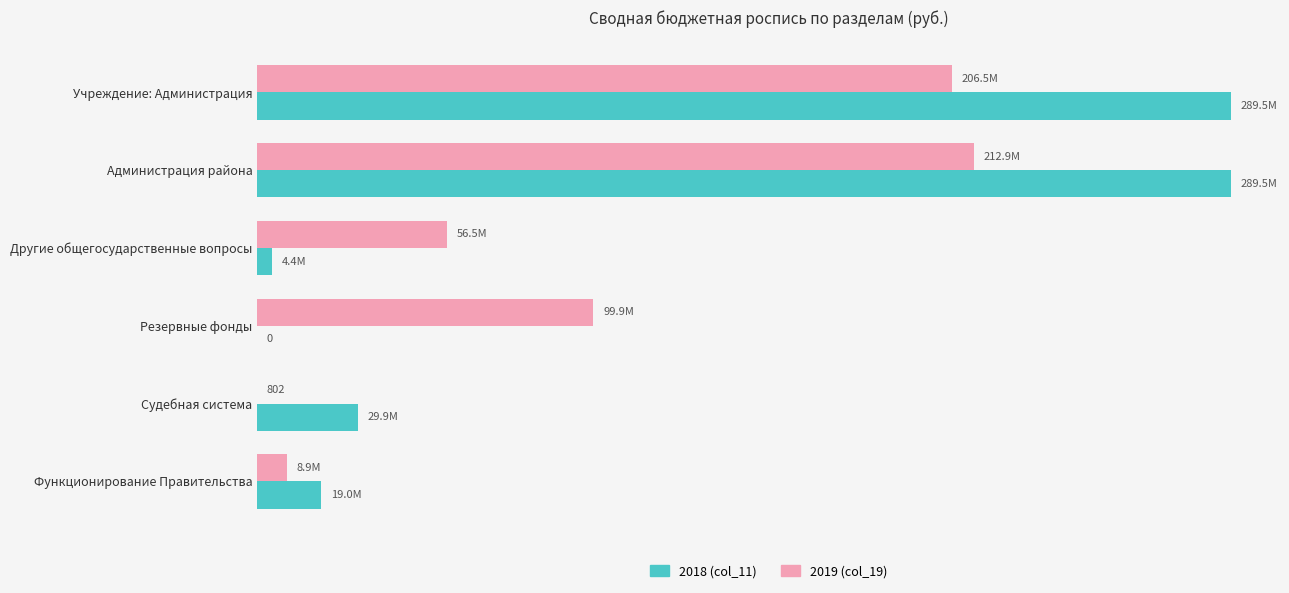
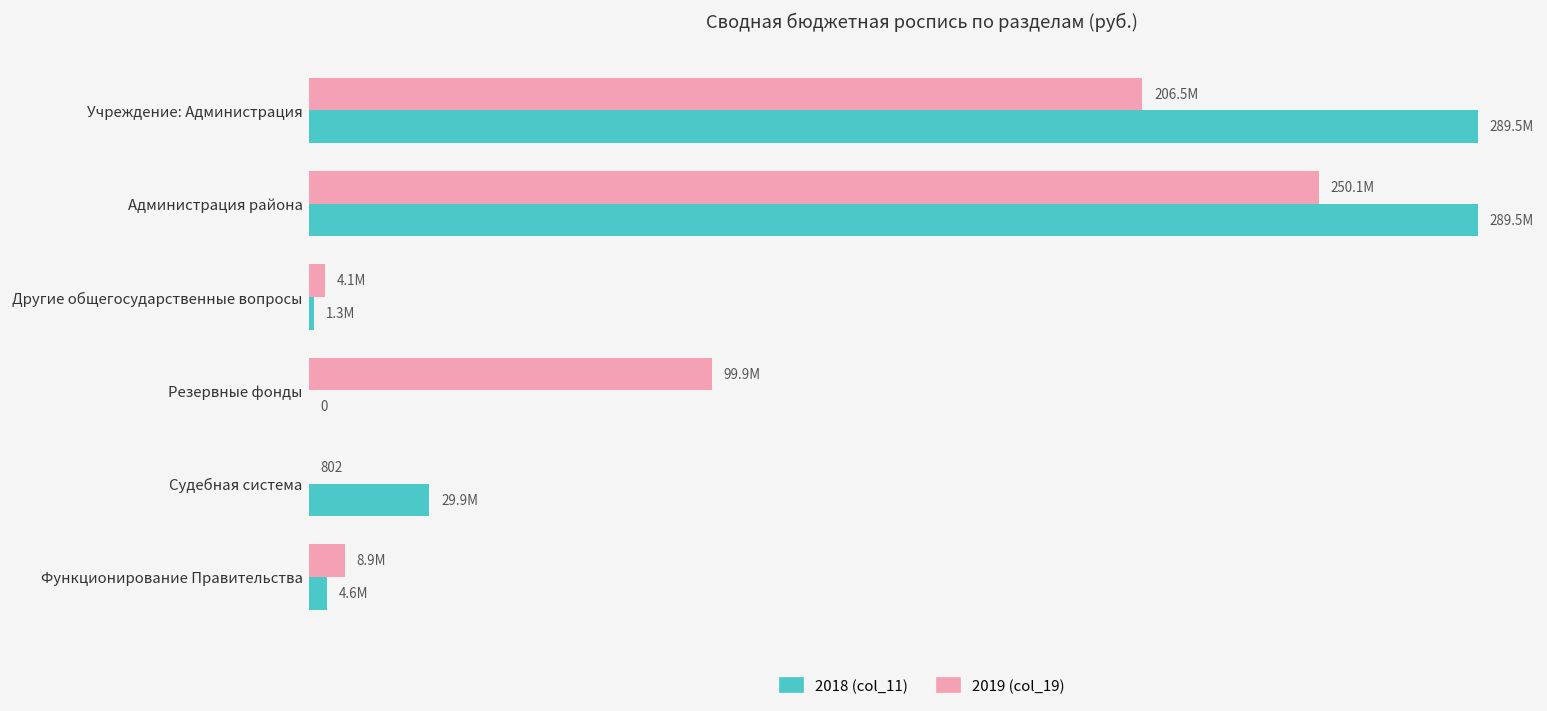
  {
    "2018 (col_11)": {
      "Учреждение: Администрация": "289.5M",
      "Администрация района": "289.5M",
-     "Другие общегосударственные вопросы": "4.4M",
+     "Другие общегосударственные вопросы": "1.3M",
      "Резервные фонды": "0",
      "Судебная система": "29.9M",
-     "Функционирование Правительства": "19.0M"
+     "Функционирование Правительства": "4.6M"
    },
    "2019 (col_19)": {
      "Учреждение: Администрация": "206.5M",
-     "Администрация района": "212.9M",
-     "Другие общегосударственные вопросы": "56.5M",
+     "Администрация района": "250.1M",
+     "Другие общегосударственные вопросы": "4.1M",
      "Резервные фонды": "99.9M",
      "Судебная система": "802",
      "Функционирование Правительства": "8.9M"
    }
  }
